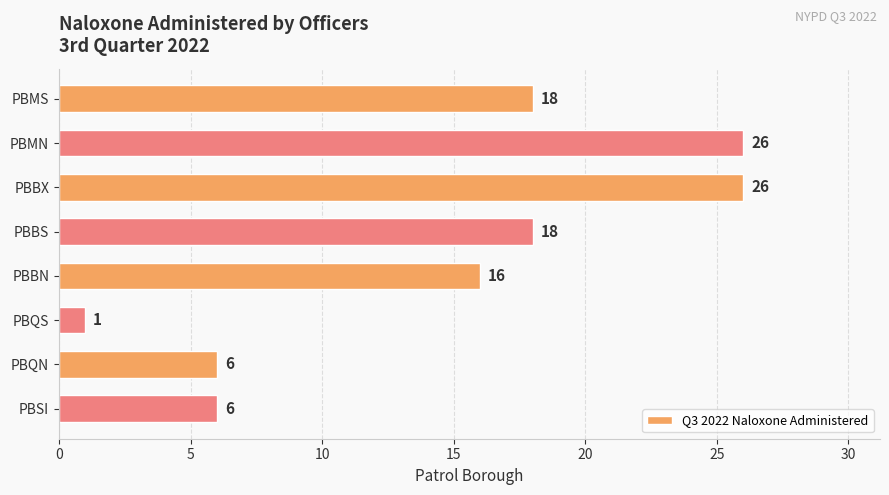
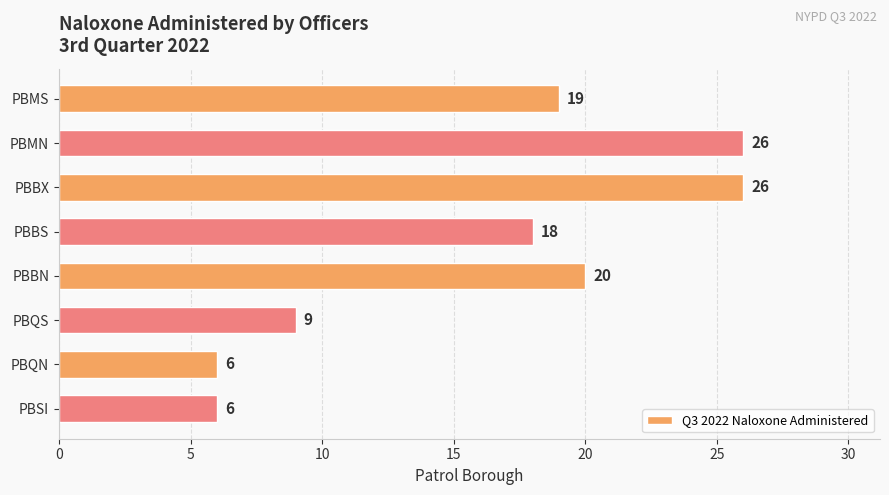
  {
-   "PBMS": 18,
+   "PBMS": 19,
    "PBMN": 26,
    "PBBX": 26,
    "PBBS": 18,
-   "PBBN": 16,
-   "PBQS": 1,
+   "PBBN": 20,
+   "PBQS": 9,
    "PBQN": 6,
    "PBSI": 6
  }
